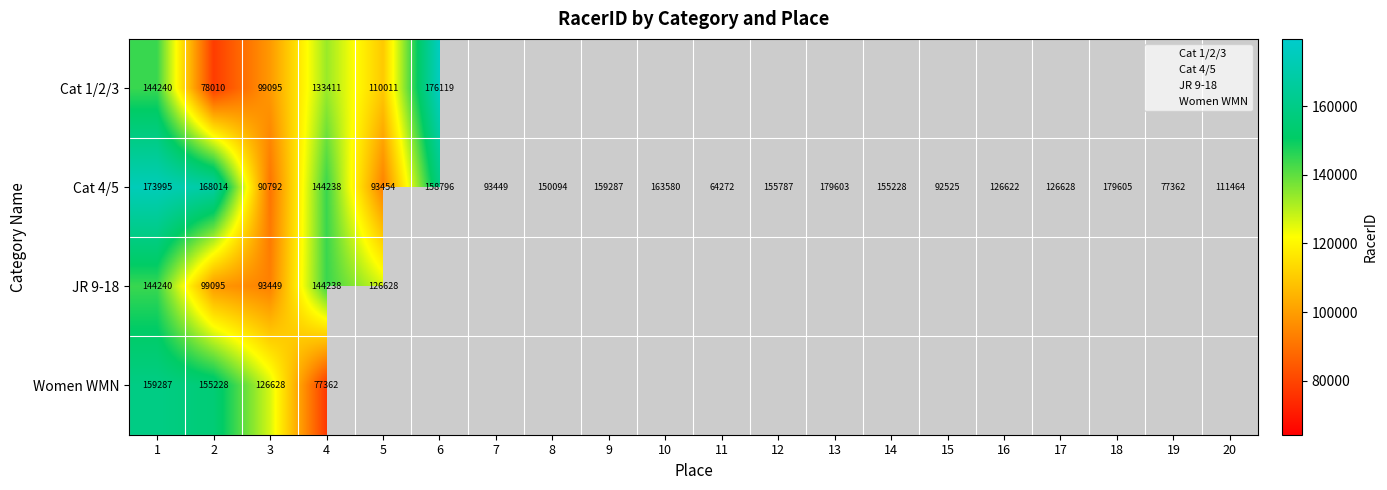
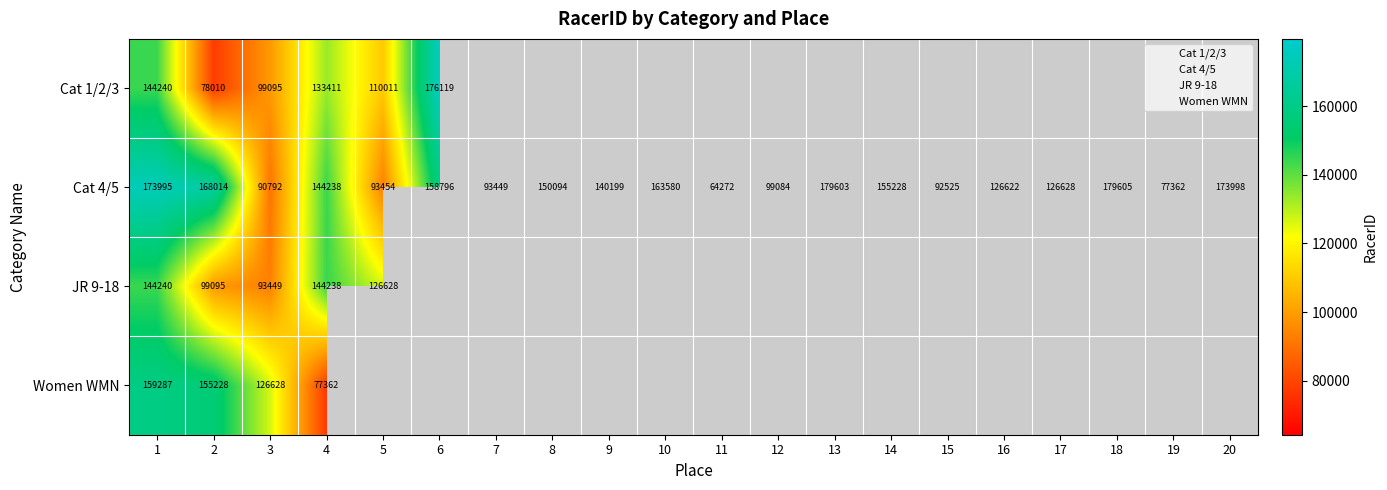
  {
    "Cat 1/2/3": {
      "1": 144240,
      "2": 78010,
      "3": 99095,
      "4": 133411,
      "5": 110011,
      "6": 176119
    },
    "Cat 4/5": {
      "1": 173995,
      "2": 168014,
      "3": 90792,
      "4": 144238,
      "5": 93454,
      "6": 158796,
      "7": 93449,
      "8": 150094,
-     "9": 159287,
+     "9": 140199,
      "10": 163580,
      "11": 64272,
-     "12": 155787,
+     "12": 99084,
      "13": 179603,
      "14": 155228,
      "15": 92525,
      "16": 126622,
      "17": 126628,
      "18": 179605,
      "19": 77362,
-     "20": 111464
+     "20": 173998
    },
    "JR 9-18": {
      "1": 144240,
      "2": 99095,
      "3": 93449,
      "4": 144238,
      "5": 126628
    },
    "Women WMN": {
      "1": 159287,
      "2": 155228,
      "3": 126628,
      "4": 77362
    }
  }
